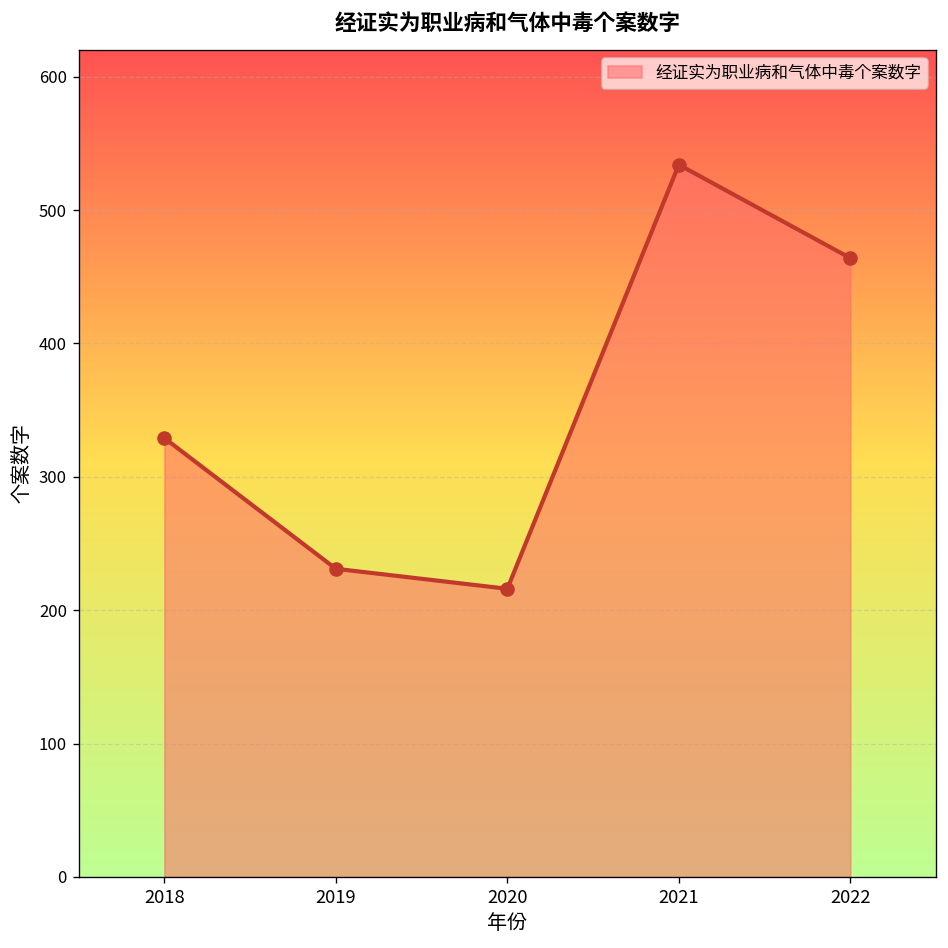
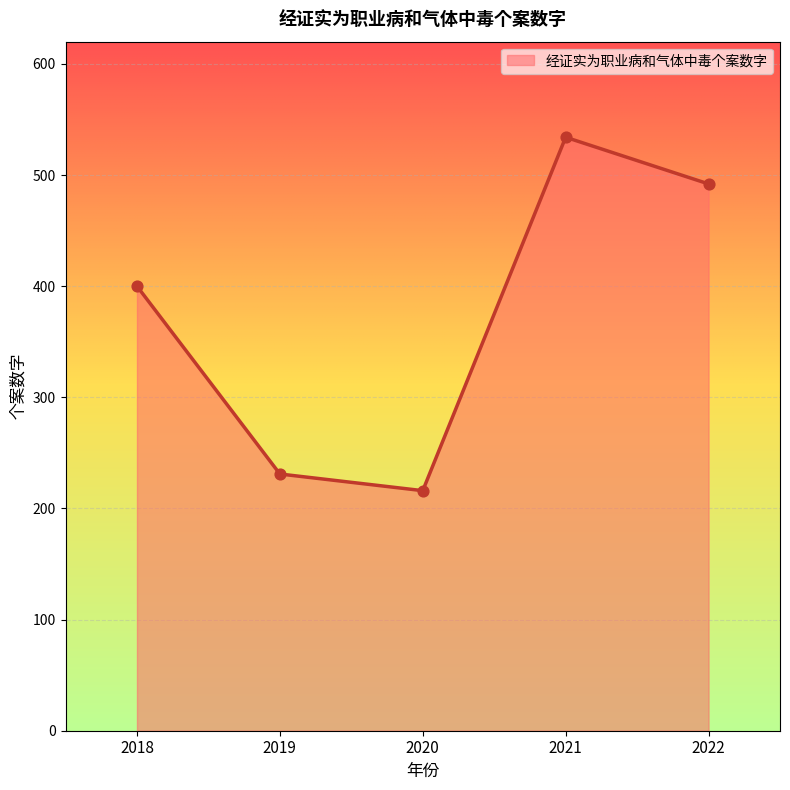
  {
-   "2018": 329,
+   "2018": 400,
    "2019": 231,
    "2020": 216,
    "2021": 534,
-   "2022": 464
+   "2022": 492
  }
